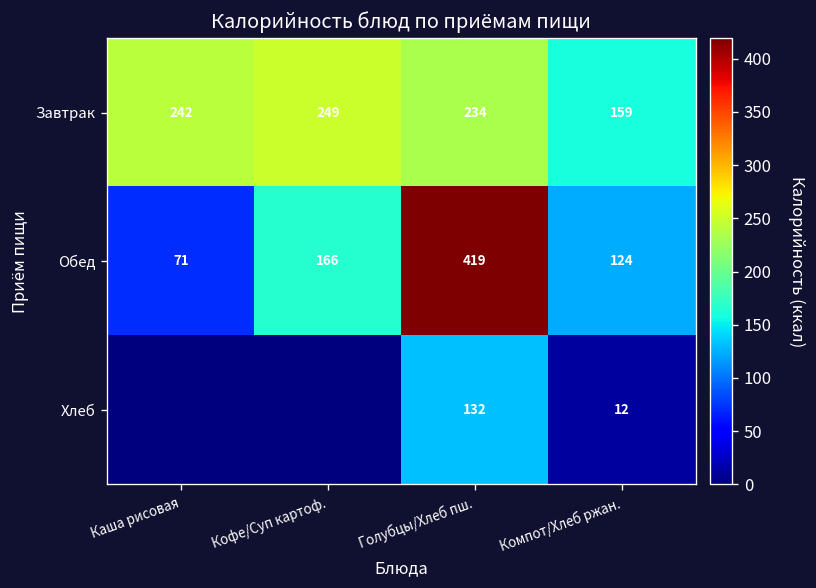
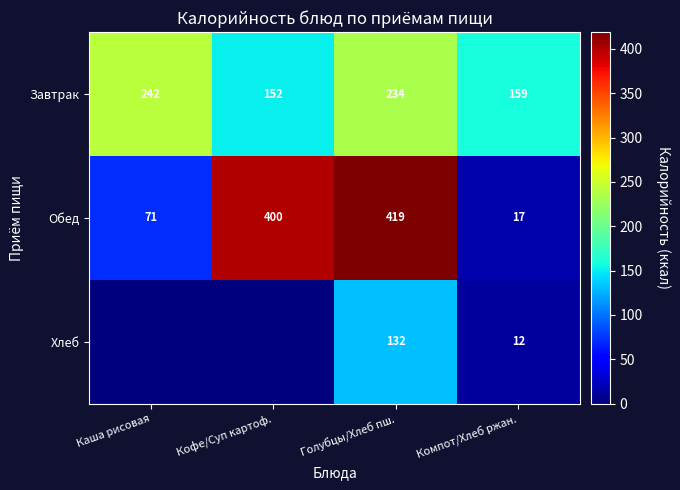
  {
    "Завтрак": {
      "Каша рисовая": 242,
-     "Кофе/Суп картоф.": 249,
+     "Кофе/Суп картоф.": 152,
      "Голубцы/Хлеб пш.": 234,
      "Компот/Хлеб ржан.": 159
    },
    "Обед": {
      "Каша рисовая": 71,
-     "Кофе/Суп картоф.": 166,
+     "Кофе/Суп картоф.": 400,
      "Голубцы/Хлеб пш.": 419,
-     "Компот/Хлеб ржан.": 124
+     "Компот/Хлеб ржан.": 17
    },
    "Хлеб": {
      "Голубцы/Хлеб пш.": 132,
      "Компот/Хлеб ржан.": 12
    }
  }
